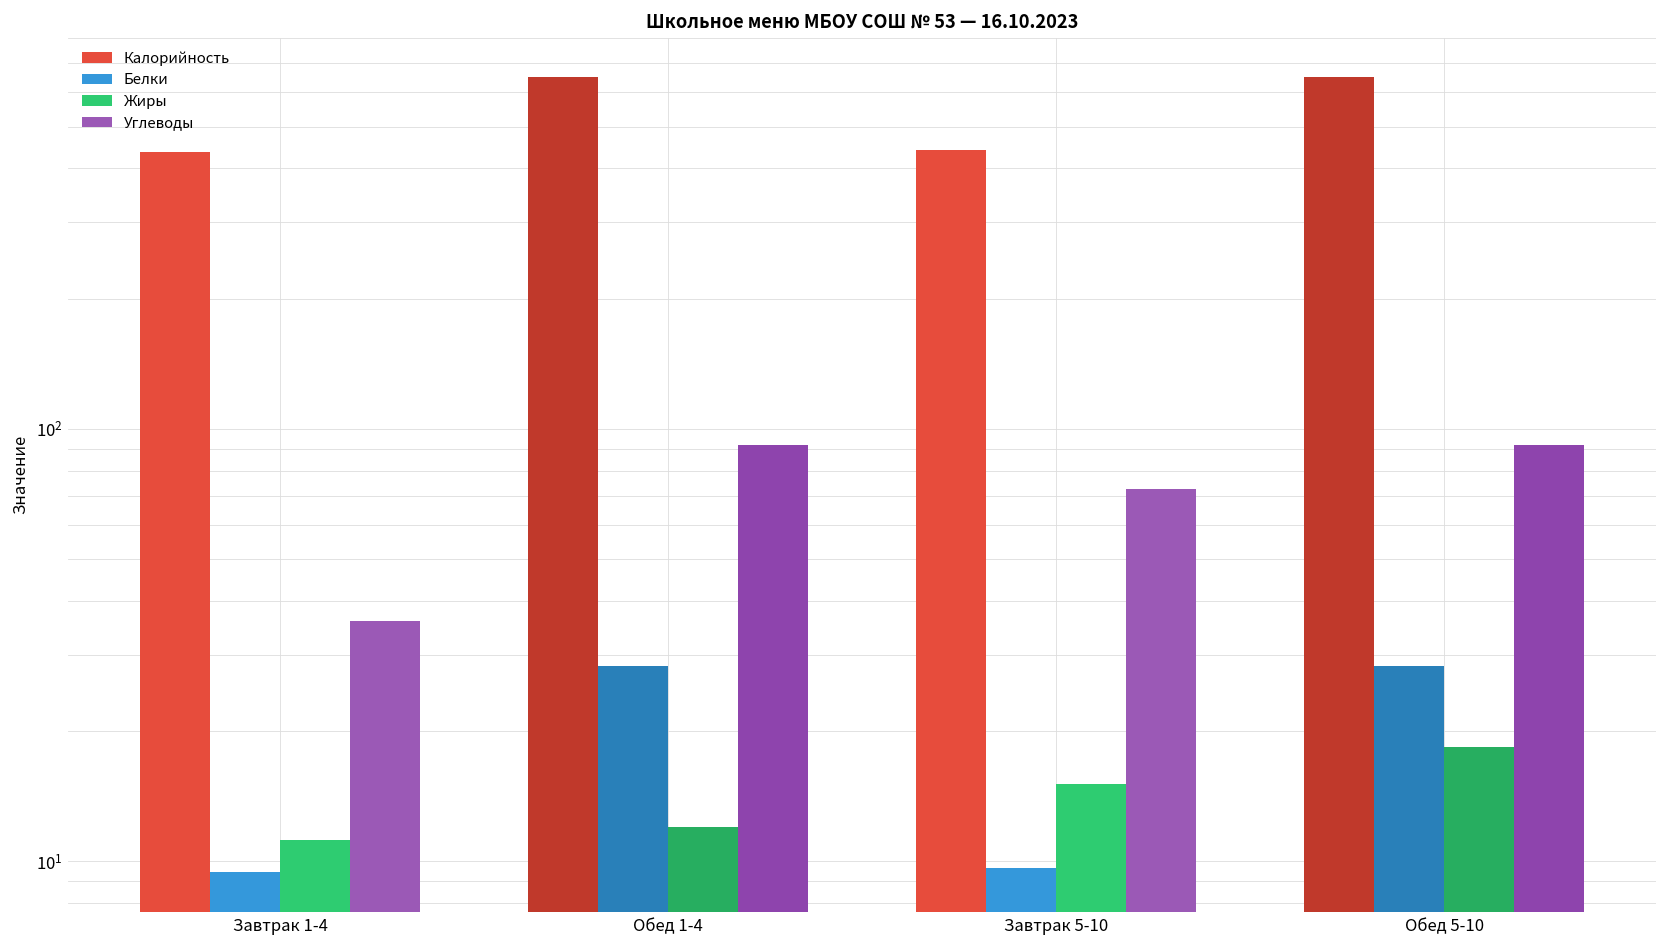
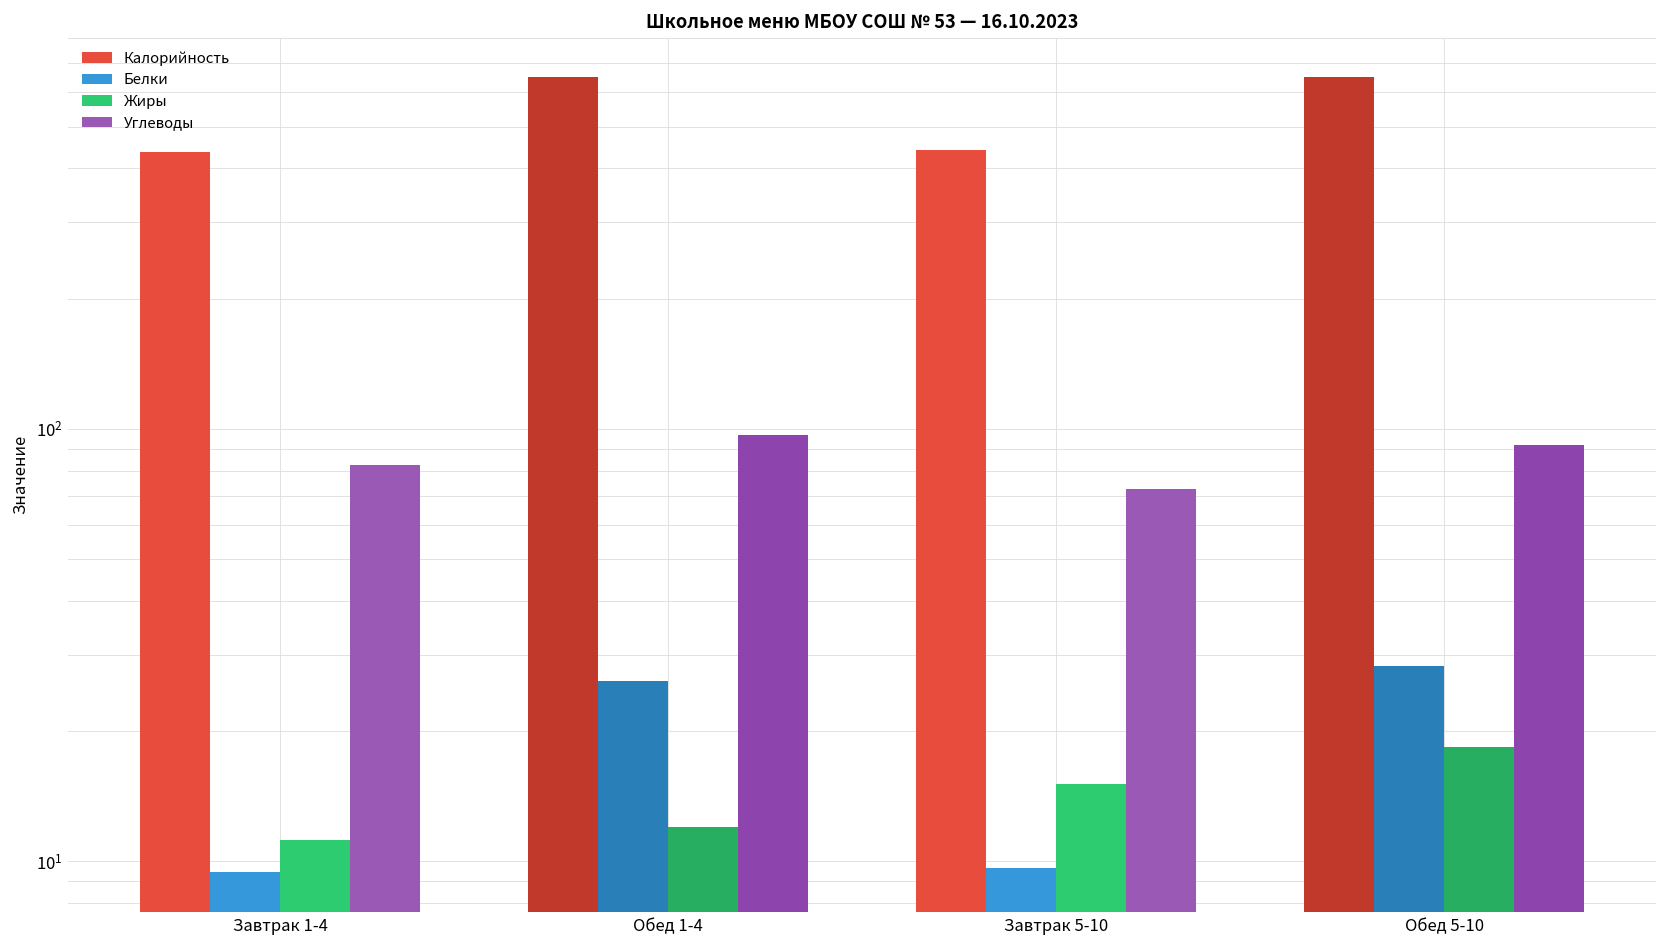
  {
    "Калорийность": {
      "Завтрак 1-4": 440,
      "Обед 1-4": 650,
      "Завтрак 5-10": 440,
      "Обед 5-10": 650
    },
    "Белки": {
      "Завтрак 1-4": 9.4,
-     "Обед 1-4": 28,
+     "Обед 1-4": 26,
      "Завтрак 5-10": 9.6,
      "Обед 5-10": 28
    },
    "Жиры": {
      "Завтрак 1-4": 11.2,
      "Обед 1-4": 12,
      "Завтрак 5-10": 15,
      "Обед 5-10": 18
    },
    "Углеводы": {
-     "Завтрак 1-4": 36,
-     "Обед 1-4": 92,
+     "Завтрак 1-4": 82,
+     "Обед 1-4": 97,
      "Завтрак 5-10": 72,
      "Обед 5-10": 92
    }
  }
